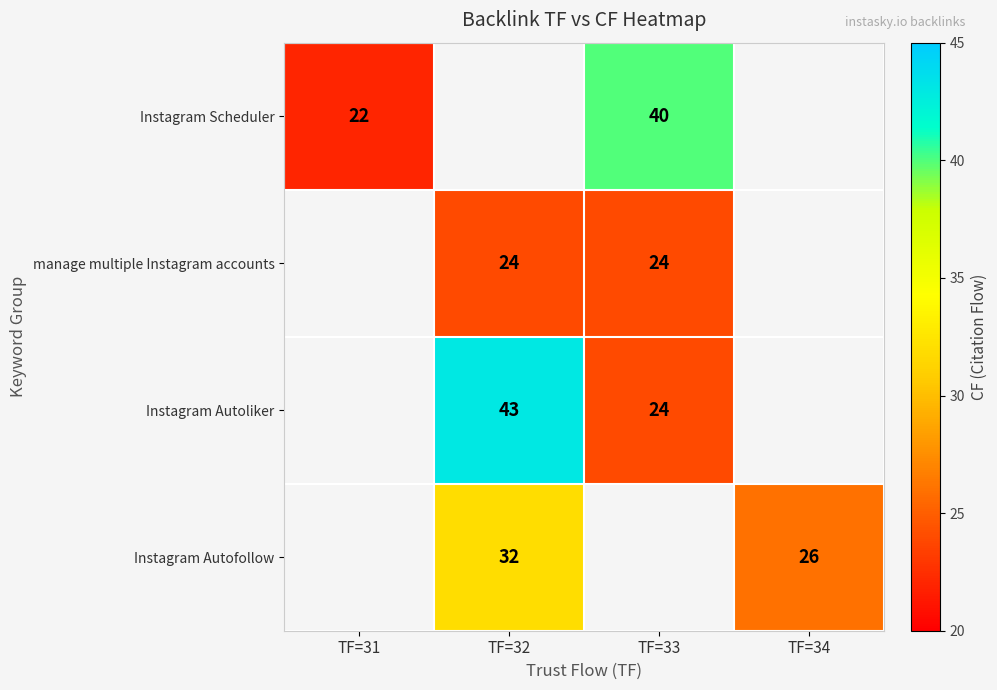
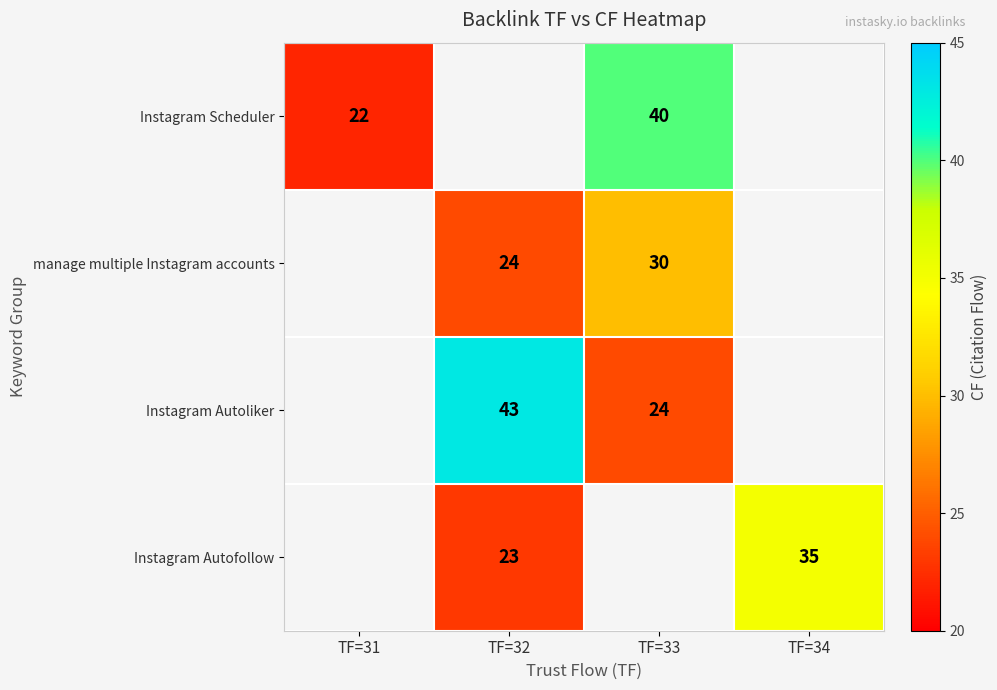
  {
    "Instagram Scheduler": {
      "TF=31": 22,
      "TF=33": 40
    },
    "manage multiple Instagram accounts": {
      "TF=32": 24,
-     "TF=33": 24
+     "TF=33": 30
    },
    "Instagram Autoliker": {
      "TF=32": 43,
      "TF=33": 24
    },
    "Instagram Autofollow": {
-     "TF=32": 32,
-     "TF=34": 26
+     "TF=32": 23,
+     "TF=34": 35
    }
  }
